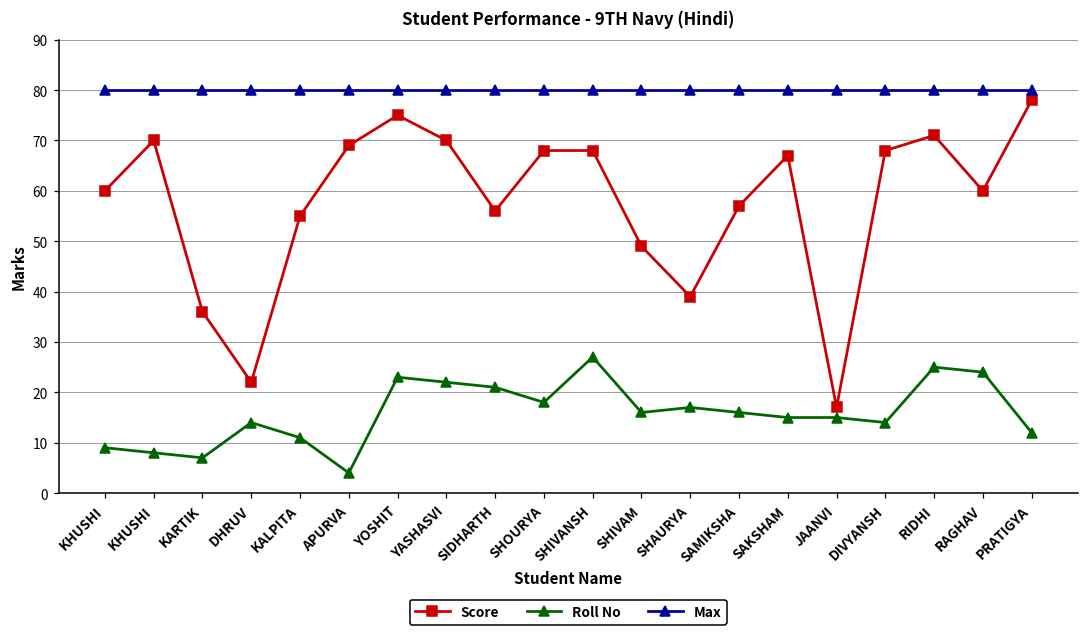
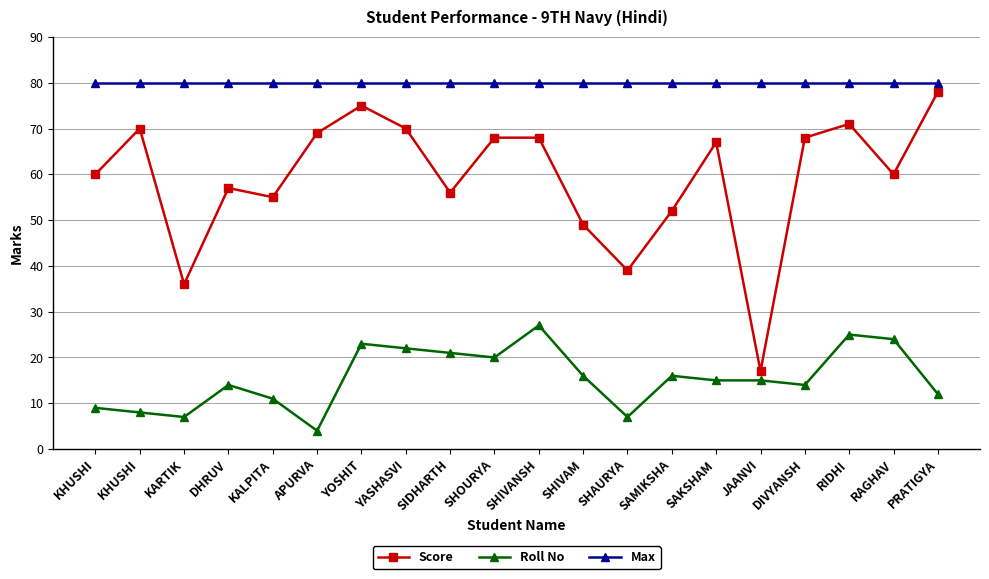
  {
    "Score": {
      "KARTIK": 36,
-     "DHRUV": 22,
+     "DHRUV": 57,
      "KALPITA": 55,
      "APURVA": 69,
      "YOSHIT": 75,
      "YASHASVI": 70,
      "SIDHARTH": 56,
      "SHOURYA": 68,
      "SHIVANSH": 68,
      "SHIVAM": 49,
      "SHAURYA": 39,
-     "SAMIKSHA": 57,
+     "SAMIKSHA": 52,
      "SAKSHAM": 67,
      "JAANVI": 17,
      "DIVYANSH": 68,
      "RIDHI": 71,
      "RAGHAV": 60,
      "PRATIGYA": 78
    },
    "Roll No": {
      "KARTIK": 7,
      "DHRUV": 14,
      "KALPITA": 11,
      "APURVA": 4,
      "YOSHIT": 23,
      "YASHASVI": 22,
      "SIDHARTH": 21,
-     "SHOURYA": 18,
+     "SHOURYA": 20,
      "SHIVANSH": 27,
      "SHIVAM": 16,
-     "SHAURYA": 17,
+     "SHAURYA": 7,
      "SAMIKSHA": 16,
      "SAKSHAM": 15,
      "JAANVI": 15,
      "DIVYANSH": 14,
      "RIDHI": 25,
      "RAGHAV": 24,
      "PRATIGYA": 12
    },
    "Max": {
      "KARTIK": 80,
      "DHRUV": 80,
      "KALPITA": 80,
      "APURVA": 80,
      "YOSHIT": 80,
      "YASHASVI": 80,
      "SIDHARTH": 80,
      "SHOURYA": 80,
      "SHIVANSH": 80,
      "SHIVAM": 80,
      "SHAURYA": 80,
      "SAMIKSHA": 80,
      "SAKSHAM": 80,
      "JAANVI": 80,
      "DIVYANSH": 80,
      "RIDHI": 80,
      "RAGHAV": 80,
      "PRATIGYA": 80
    }
  }
